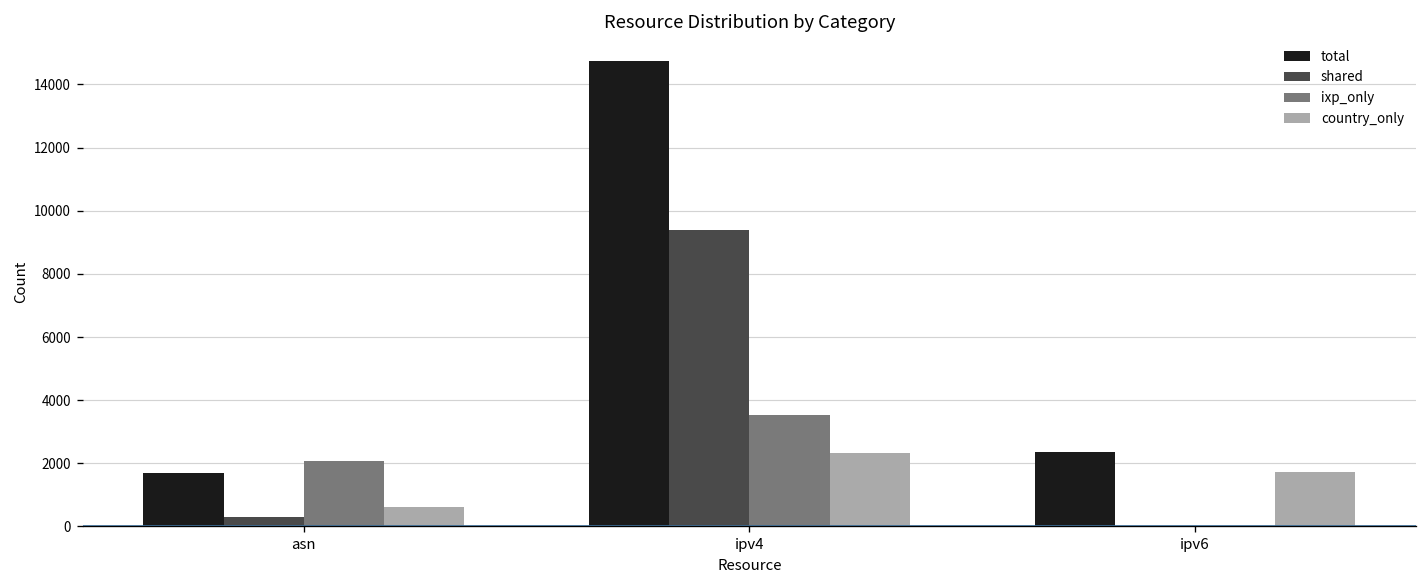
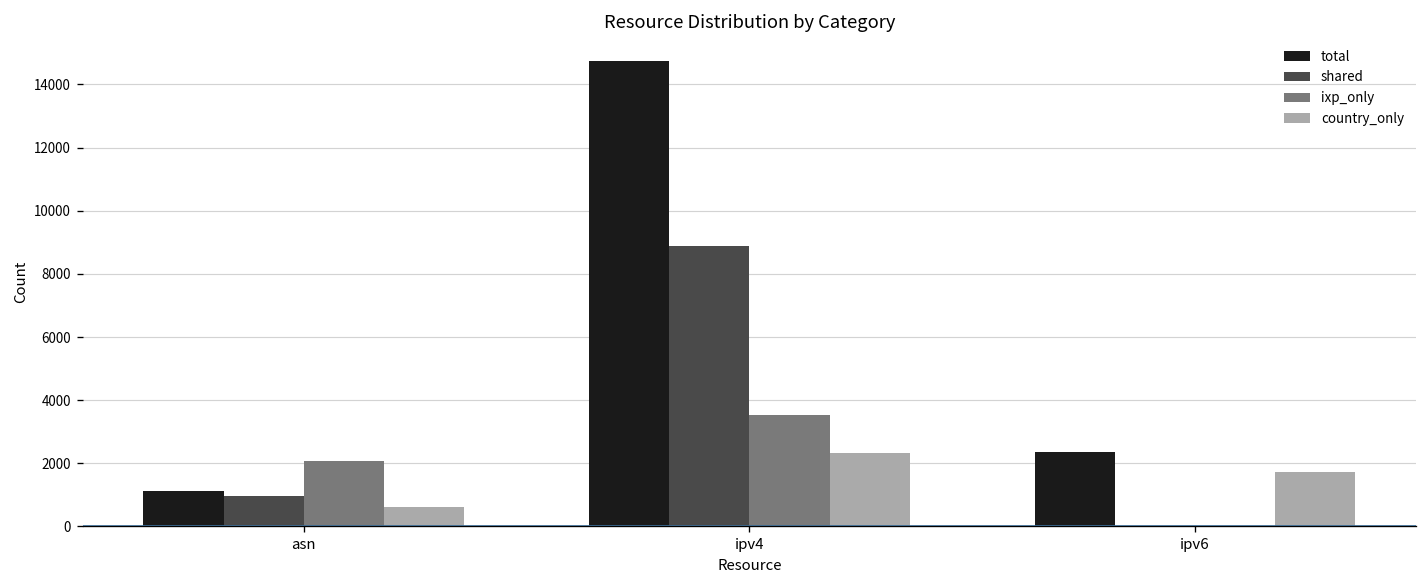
  {
    "total": {
-     "asn": 1700,
+     "asn": 1100,
      "ipv4": 14700,
      "ipv6": 2400
    },
    "shared": {
-     "asn": 300,
-     "ipv4": 9400,
+     "asn": 1000,
+     "ipv4": 8900,
      "ipv6": 0
    },
    "ixp_only": {
      "asn": 2100,
      "ipv4": 3500,
      "ipv6": 0
    },
    "country_only": {
      "asn": 600,
      "ipv4": 2300,
      "ipv6": 1700
    }
  }
